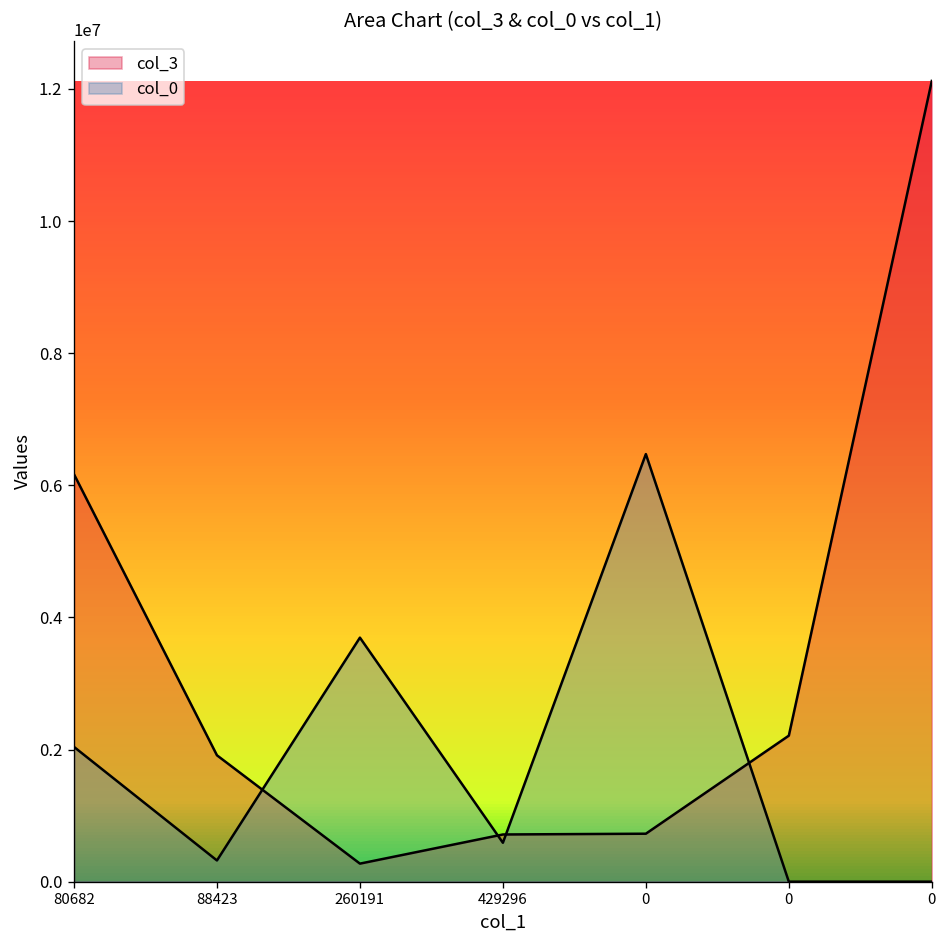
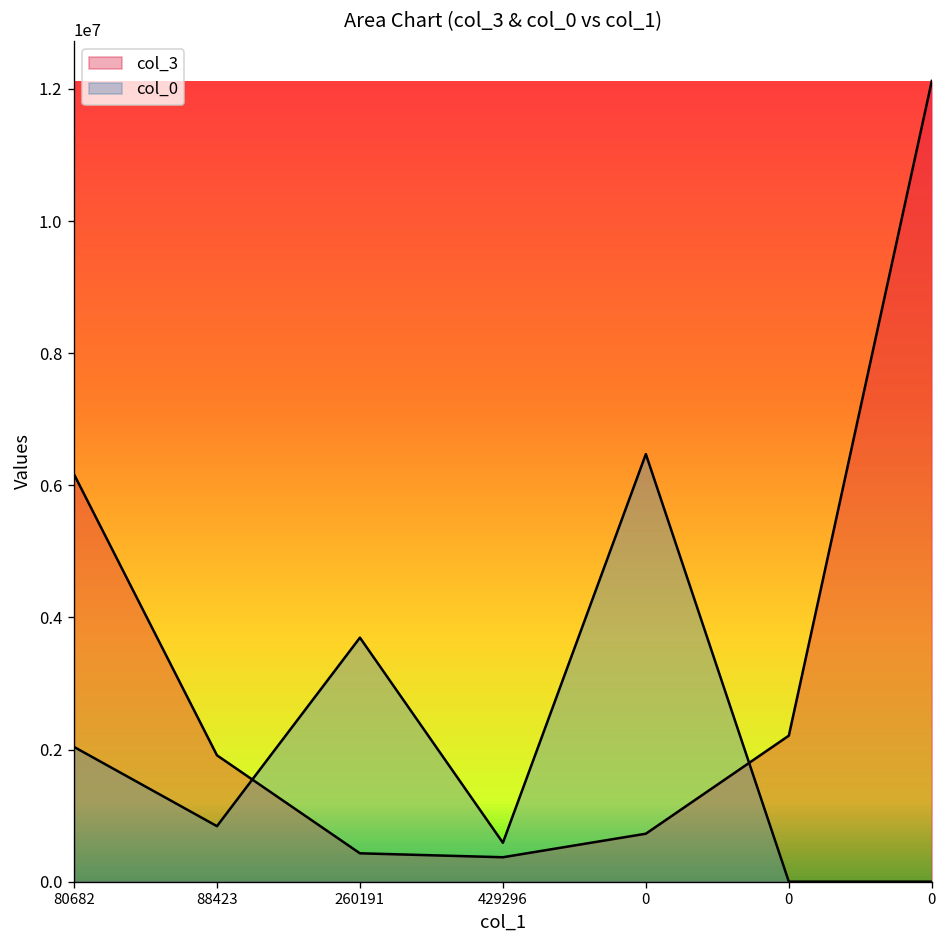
  {
    "col_3": {
      "80682": 6200000,
      "88423": 1900000,
-     "260191": 300000,
-     "429296": 700000
+     "260191": 400000,
+     "429296": 400000
    },
    "col_0": {
      "80682": 2000000,
-     "88423": 300000,
+     "88423": 800000,
      "260191": 3700000,
      "429296": 600000
    }
  }
